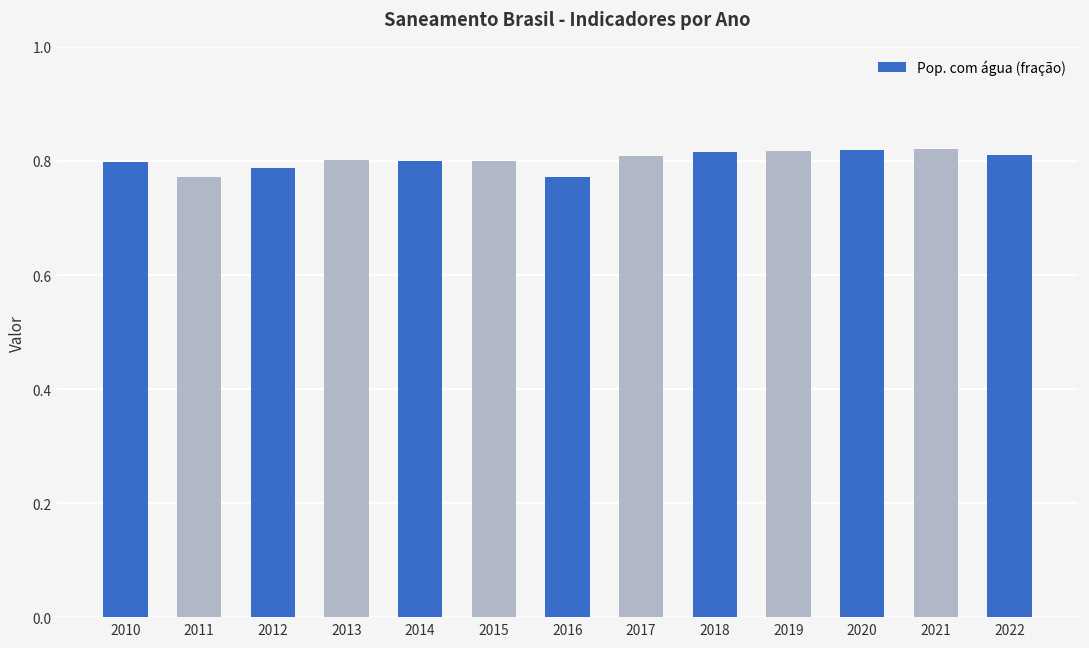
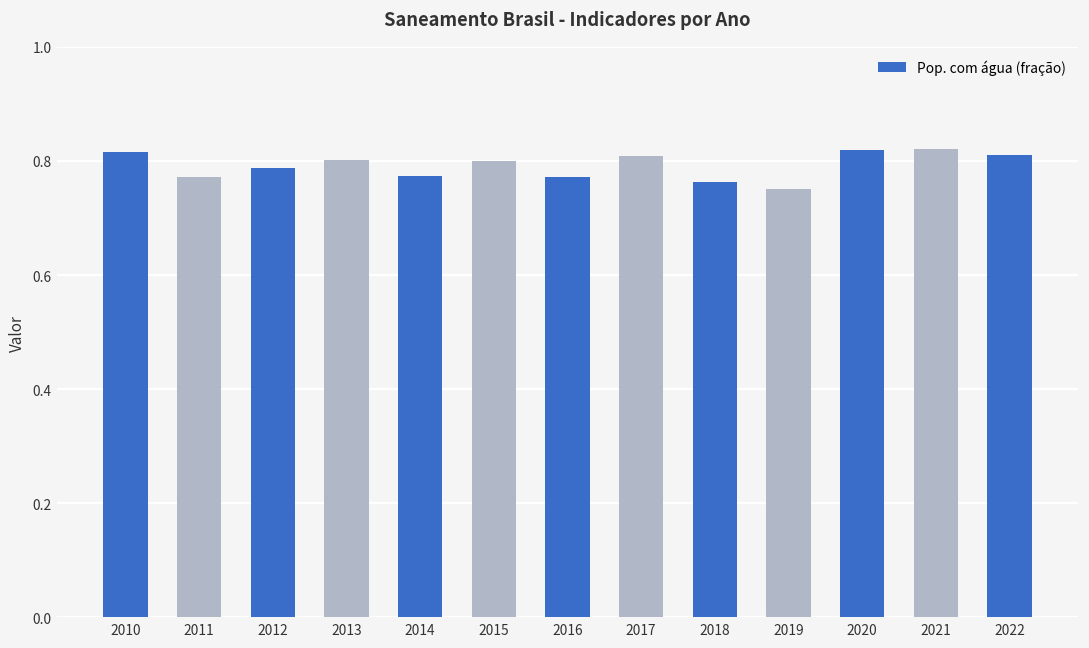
  {
-   "2010": 0.80,
+   "2010": 0.82,
    "2011": 0.77,
    "2012": 0.79,
    "2013": 0.80,
-   "2014": 0.80,
+   "2014": 0.77,
    "2015": 0.80,
    "2016": 0.77,
    "2017": 0.81,
-   "2018": 0.82,
-   "2019": 0.82,
+   "2018": 0.76,
+   "2019": 0.75,
    "2020": 0.82,
    "2021": 0.82,
    "2022": 0.81
  }
